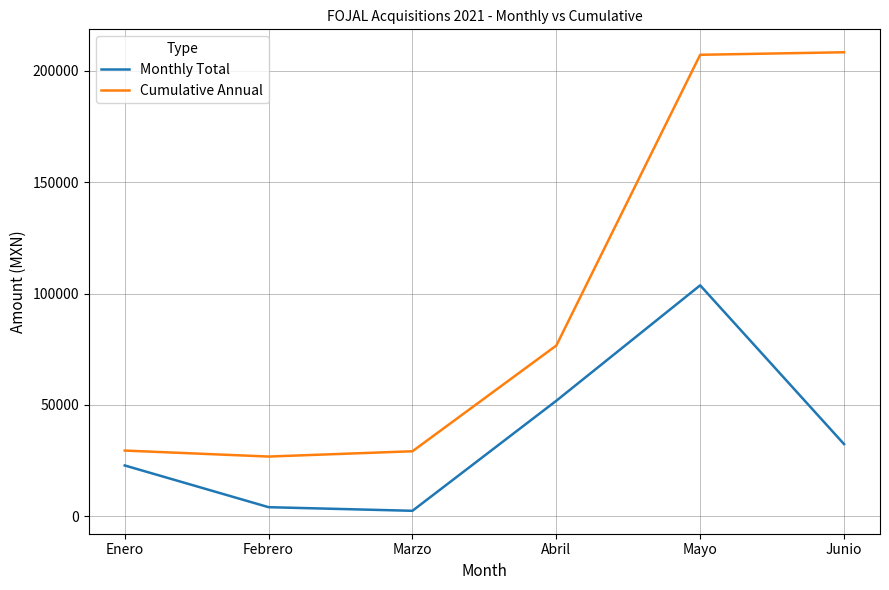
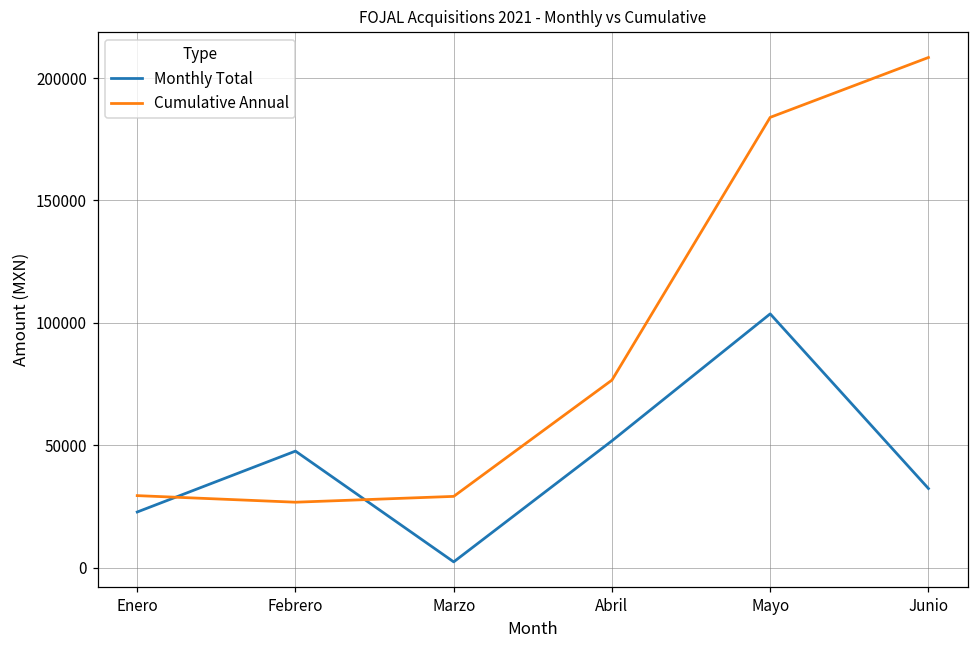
  {
    "Monthly Total": {
      "Enero": 23000,
-     "Febrero": 4000,
+     "Febrero": 48000,
      "Marzo": 2000,
      "Abril": 52000,
      "Mayo": 104000,
      "Junio": 32000
    },
    "Cumulative Annual": {
      "Enero": 29000,
      "Febrero": 27000,
      "Marzo": 29000,
      "Abril": 77000,
-     "Mayo": 207000,
+     "Mayo": 184000,
      "Junio": 208000
    }
  }
